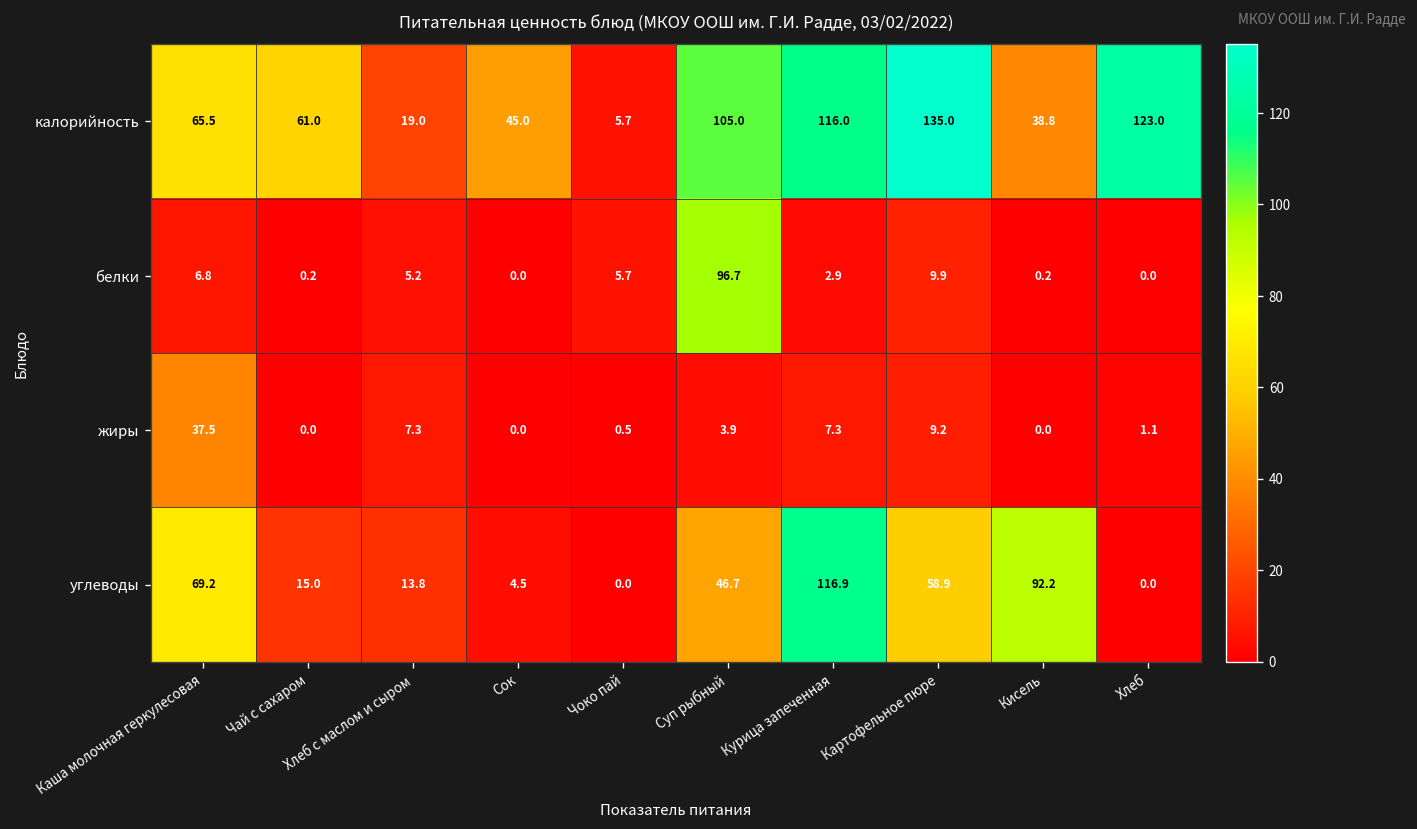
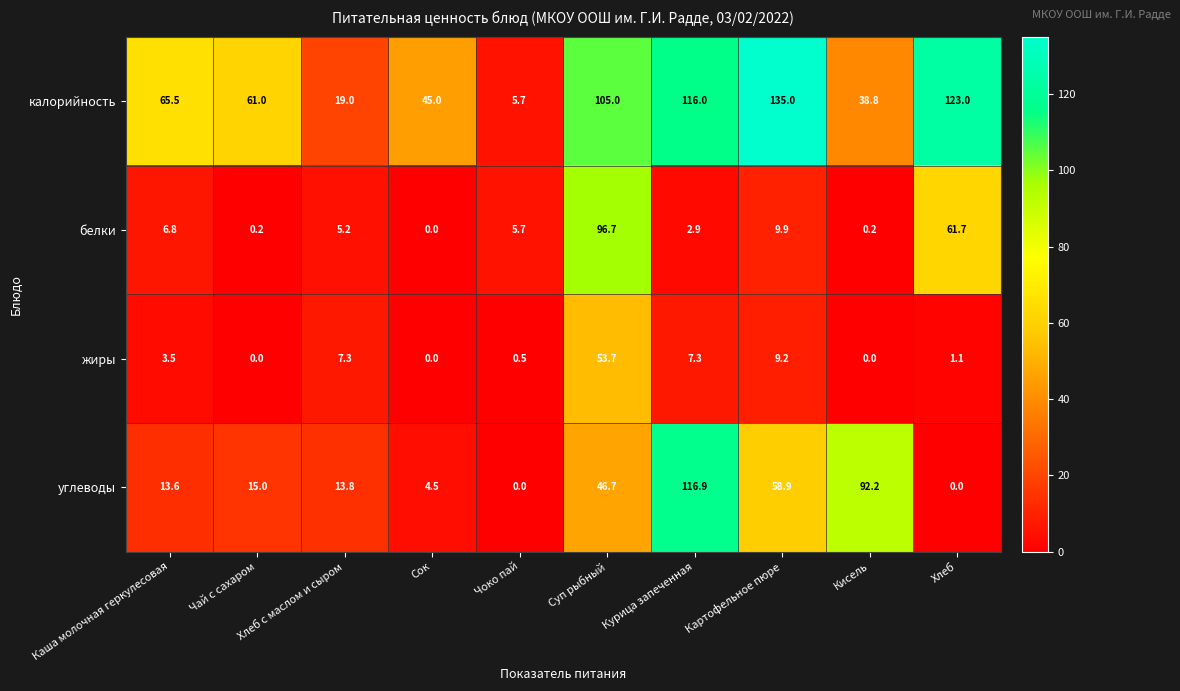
  {
    "калорийность": {
      "Каша молочная геркулесовая": 65.5,
      "Чай с сахаром": 61.0,
      "Хлеб с маслом и сыром": 19.0,
      "Сок": 45.0,
      "Чоко пай": 5.7,
      "Суп рыбный": 105.0,
      "Курица запеченная": 116.0,
      "Картофельное пюре": 135.0,
      "Кисель": 38.8,
      "Хлеб": 123.0
    },
    "белки": {
      "Каша молочная геркулесовая": 6.8,
      "Чай с сахаром": 0.2,
      "Хлеб с маслом и сыром": 5.2,
      "Сок": 0.0,
      "Чоко пай": 5.7,
      "Суп рыбный": 96.7,
      "Курица запеченная": 2.9,
      "Картофельное пюре": 9.9,
      "Кисель": 0.2,
-     "Хлеб": 0.0
+     "Хлеб": 61.7
    },
    "жиры": {
-     "Каша молочная геркулесовая": 37.5,
+     "Каша молочная геркулесовая": 3.5,
      "Чай с сахаром": 0.0,
      "Хлеб с маслом и сыром": 7.3,
      "Сок": 0.0,
      "Чоко пай": 0.5,
-     "Суп рыбный": 3.9,
+     "Суп рыбный": 53.7,
      "Курица запеченная": 7.3,
      "Картофельное пюре": 9.2,
      "Кисель": 0.0,
      "Хлеб": 1.1
    },
    "углеводы": {
-     "Каша молочная геркулесовая": 69.2,
+     "Каша молочная геркулесовая": 13.6,
      "Чай с сахаром": 15.0,
      "Хлеб с маслом и сыром": 13.8,
      "Сок": 4.5,
      "Чоко пай": 0.0,
      "Суп рыбный": 46.7,
      "Курица запеченная": 116.9,
      "Картофельное пюре": 58.9,
      "Кисель": 92.2,
      "Хлеб": 0.0
    }
  }
